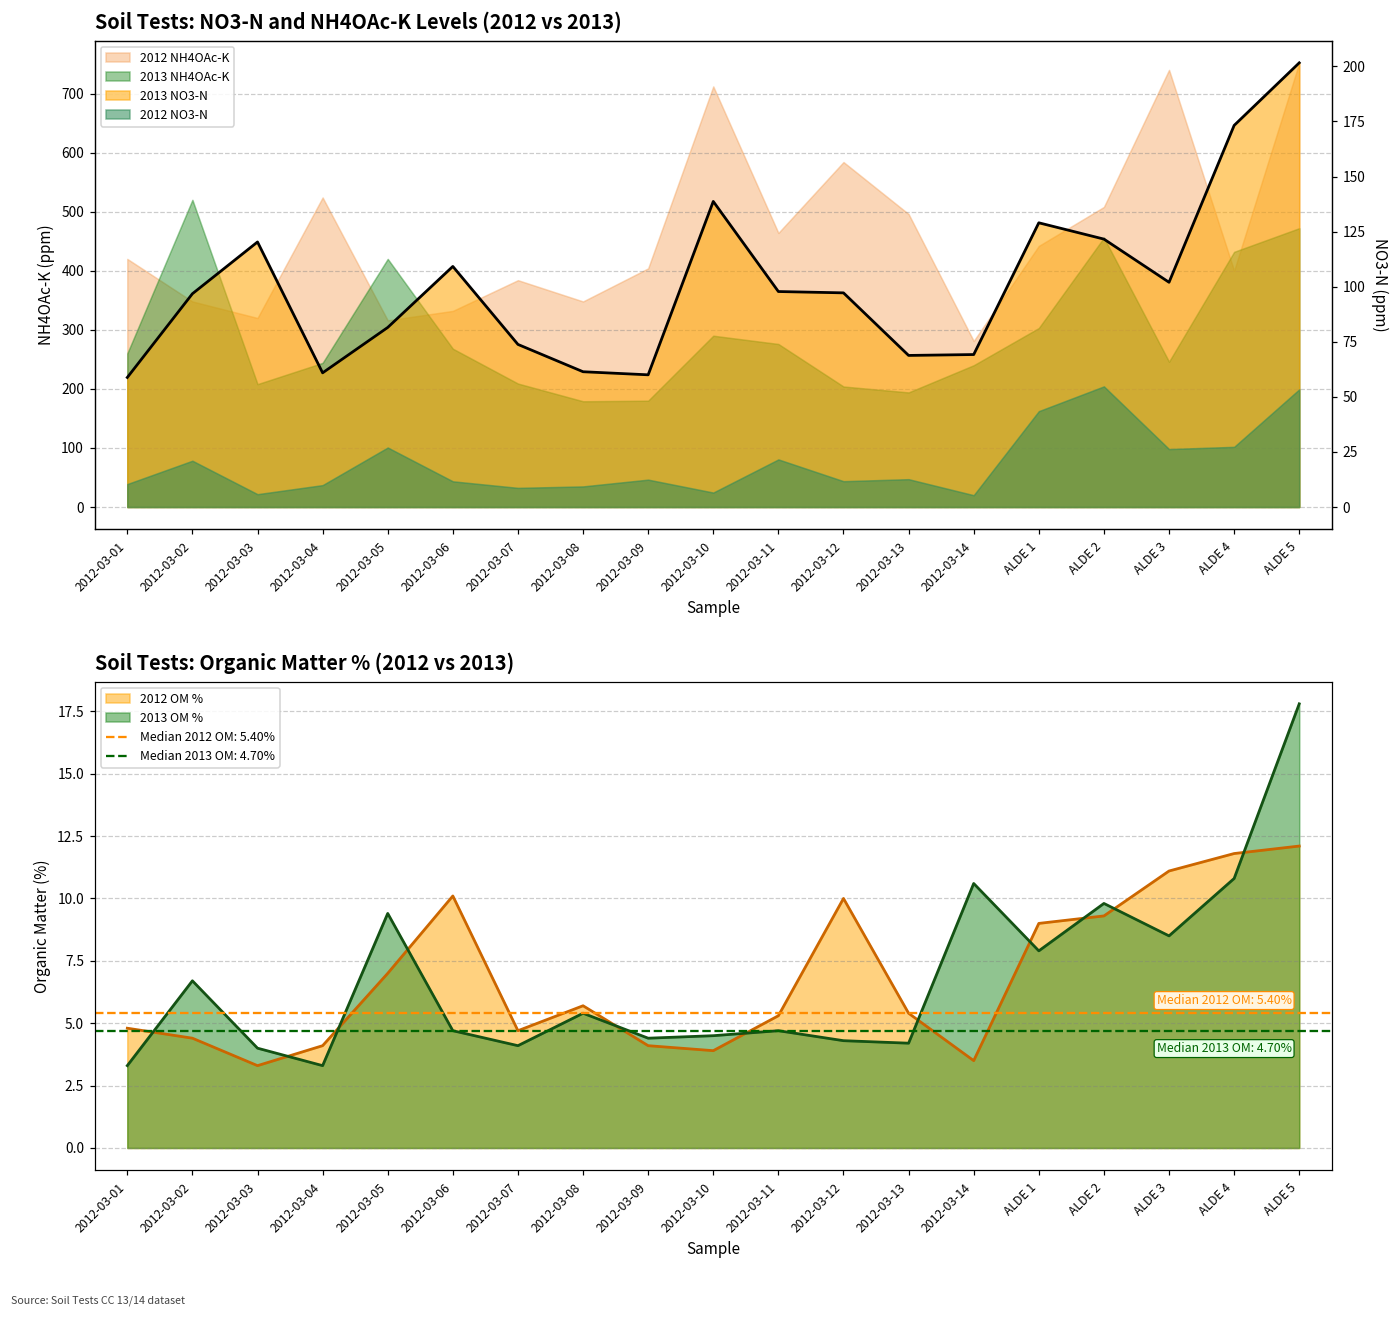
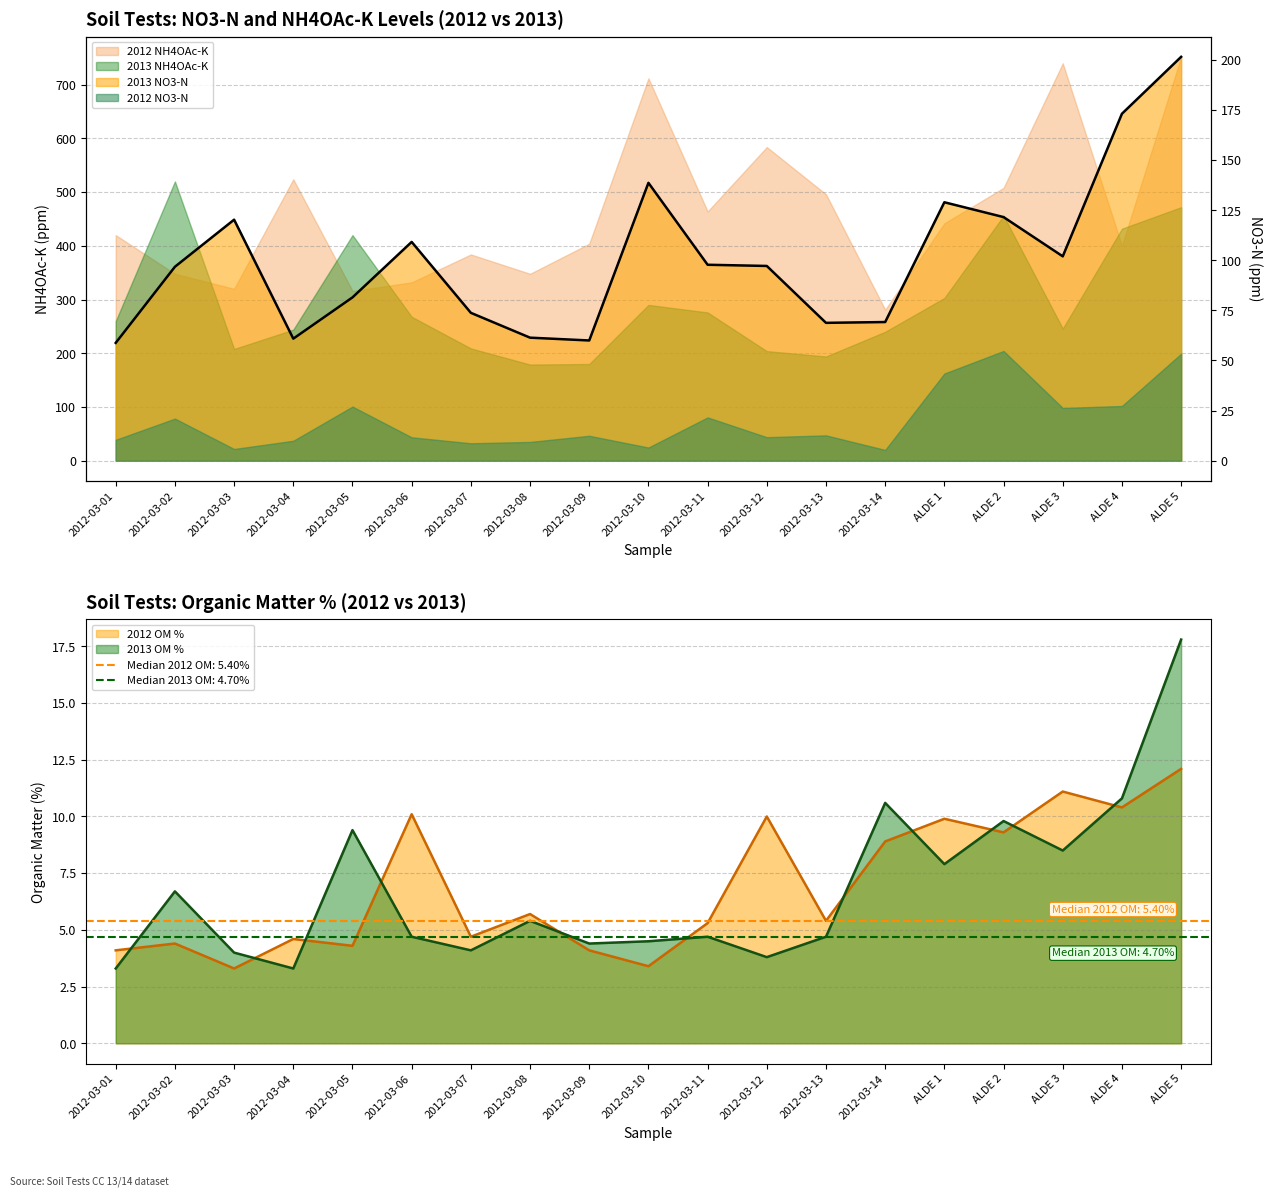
  {
    "Soil Tests: Organic Matter % (2012 vs 2013)": {
      "2012 OM %": {
-       "2012-03-01": 4.8,
+       "2012-03-01": 4.1,
        "2012-03-02": 4.4,
        "2012-03-03": 3.3,
-       "2012-03-04": 4.1,
-       "2012-03-05": 7.0,
+       "2012-03-04": 4.6,
+       "2012-03-05": 4.3,
        "2012-03-06": 10.1,
        "2012-03-07": 4.7,
        "2012-03-08": 5.7,
        "2012-03-09": 4.1,
-       "2012-03-10": 3.9,
+       "2012-03-10": 3.4,
        "2012-03-11": 5.3,
        "2012-03-12": 10.0,
        "2012-03-13": 5.4,
-       "2012-03-14": 3.5,
-       "ALDE 1": 9.0,
+       "2012-03-14": 8.9,
+       "ALDE 1": 9.9,
        "ALDE 2": 9.3,
        "ALDE 3": 11.1,
-       "ALDE 4": 11.8,
+       "ALDE 4": 10.4,
        "ALDE 5": 12.1
      },
      "2013 OM %": {
        "2012-03-01": 3.3,
        "2012-03-02": 6.7,
        "2012-03-03": 4.0,
        "2012-03-04": 3.3,
        "2012-03-05": 9.4,
        "2012-03-06": 4.7,
        "2012-03-07": 4.1,
        "2012-03-08": 5.4,
        "2012-03-09": 4.4,
        "2012-03-10": 4.5,
        "2012-03-11": 4.7,
-       "2012-03-12": 4.3,
-       "2012-03-13": 4.2,
+       "2012-03-12": 3.8,
+       "2012-03-13": 4.7,
        "2012-03-14": 10.6,
        "ALDE 1": 7.9,
        "ALDE 2": 9.8,
        "ALDE 3": 8.5,
        "ALDE 4": 10.8,
        "ALDE 5": 17.8
      }
    }
  }
